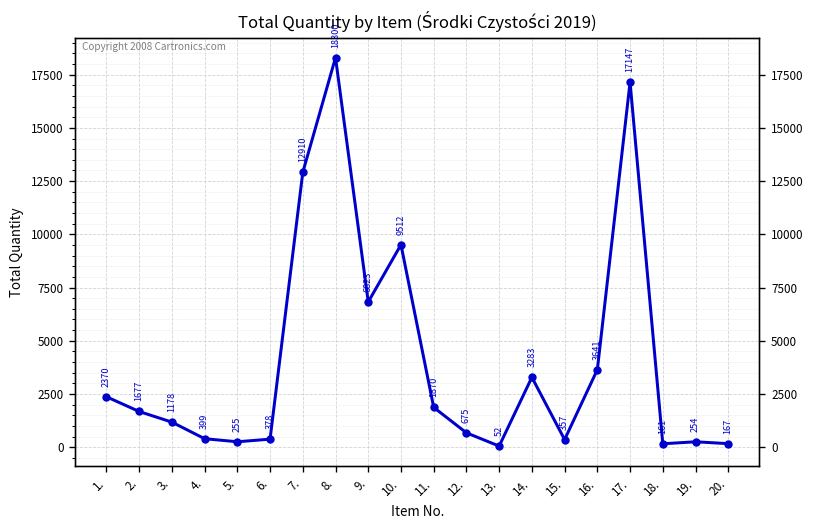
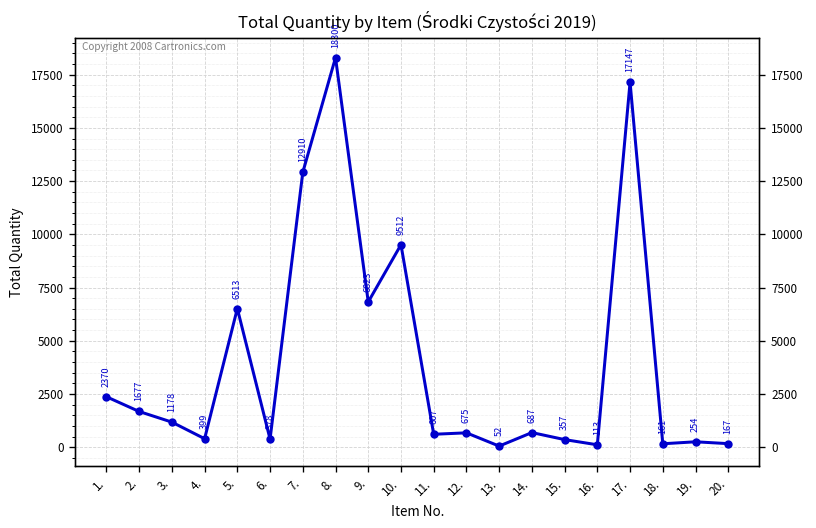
  {
    "1.": 2370,
    "2.": 1677,
    "3.": 1178,
    "4.": 399,
-   "5.": 255,
+   "5.": 6513,
    "6.": 378,
    "7.": 12910,
    "8.": 18300,
    "9.": 6823,
    "10.": 9512,
-   "11.": 1870,
+   "11.": 607,
    "12.": 675,
    "13.": 52,
-   "14.": 3283,
+   "14.": 687,
    "15.": 357,
-   "16.": 3641,
+   "16.": 113,
    "17.": 17147,
    "18.": 161,
    "19.": 254,
    "20.": 167
  }
